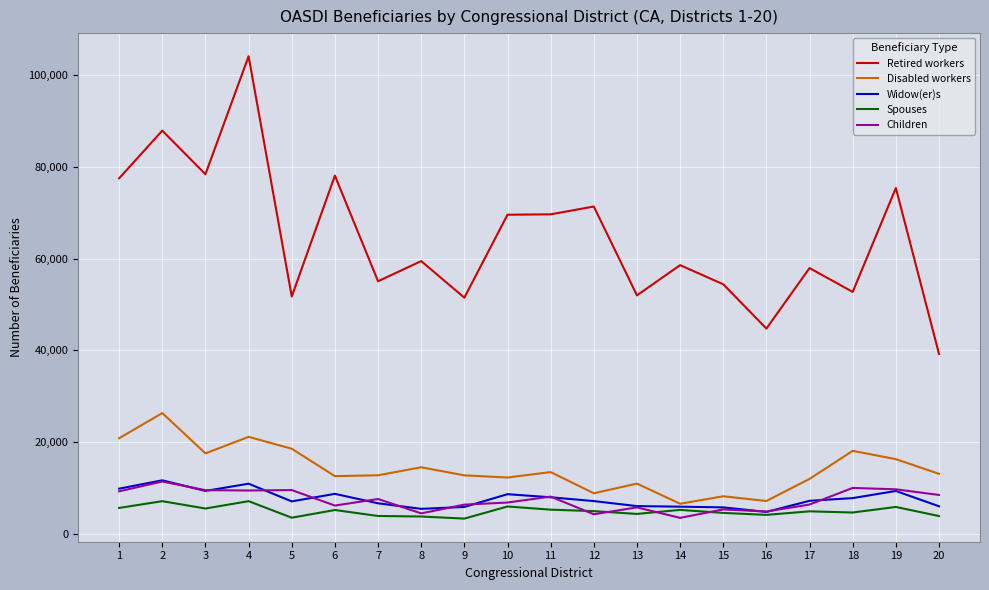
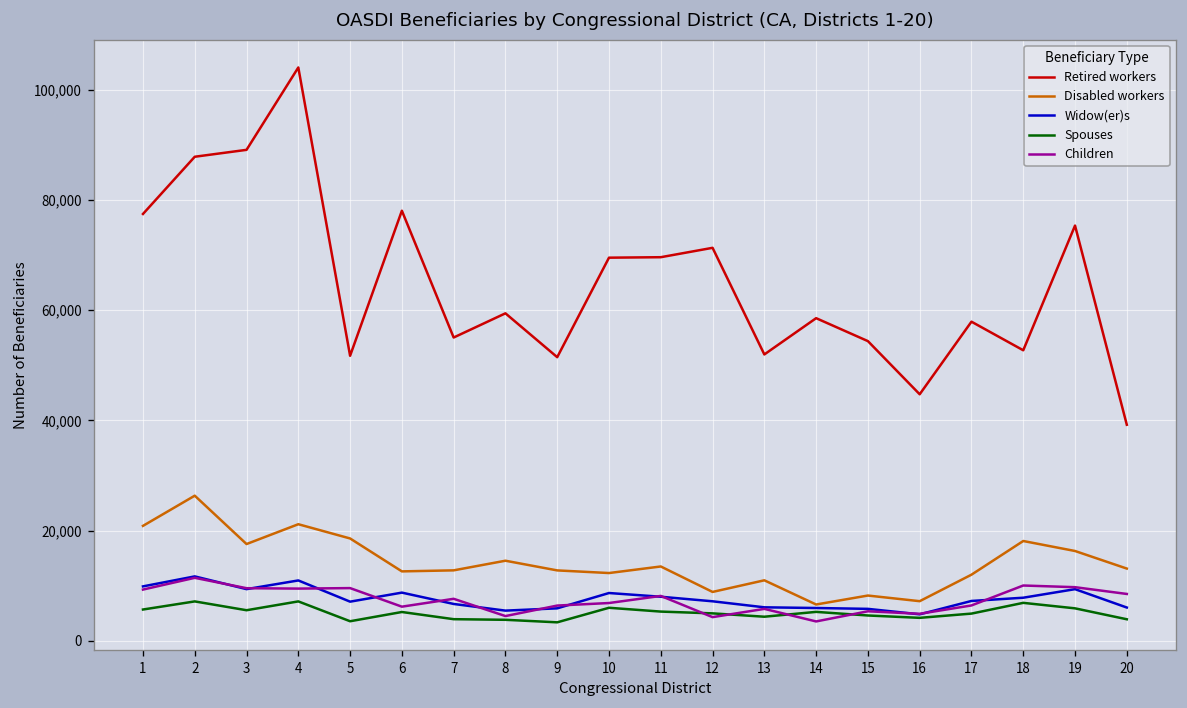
  {
    "Retired workers": {
      "1": "77,000",
      "2": "88,000",
-     "3": "78,000",
+     "3": "89,000",
      "4": "104,000",
      "5": "52,000",
      "6": "78,000",
      "7": "55,000",
      "8": "59,000",
      "9": "51,000",
      "10": "70,000",
      "11": "70,000",
      "12": "71,000",
      "13": "52,000",
      "14": "59,000",
      "15": "54,000",
      "16": "45,000",
      "17": "58,000",
      "18": "53,000",
      "19": "75,000",
      "20": "39,000"
    },
    "Disabled workers": {
      "1": "21,000",
      "2": "26,000",
      "3": "18,000",
      "4": "21,000",
      "5": "19,000",
      "6": "13,000",
      "7": "13,000",
      "8": "15,000",
      "9": "13,000",
      "10": "12,000",
      "11": "13,000",
      "12": "9,000",
      "13": "11,000",
      "14": "7,000",
      "15": "8,000",
      "16": "7,000",
      "17": "12,000",
      "18": "18,000",
      "19": "16,000",
      "20": "13,000"
    },
    "Widow(er)s": {
      "1": "10,000",
      "4": "11,000",
      "5": "7,000",
      "6": "9,000",
      "7": "7,000",
      "8": "5,000",
      "10": "9,000",
      "12": "7,000",
      "14": "6,000",
      "17": "7,000",
      "18": "8,000",
      "20": "6,000"
    },
    "Spouses": {
      "1": "6,000",
      "2": "7,000",
      "3": "6,000",
      "4": "7,000",
      "5": "4,000",
      "6": "5,000",
      "7": "4,000",
      "8": "4,000",
      "9": "3,000",
      "10": "6,000",
      "11": "5,000",
      "12": "5,000",
      "13": "4,000",
      "14": "5,000",
      "15": "5,000",
      "16": "4,000",
      "17": "5,000",
-     "18": "5,000",
+     "18": "7,000",
      "19": "6,000",
      "20": "4,000"
    },
    "Children": {
      "1": "9,000",
      "4": "9,000",
      "5": "10,000",
      "6": "6,000",
      "7": "8,000",
      "8": "4,000",
      "10": "7,000",
      "12": "4,000",
      "14": "4,000",
      "17": "6,000",
      "18": "10,000",
      "20": "8,000"
    }
  }
